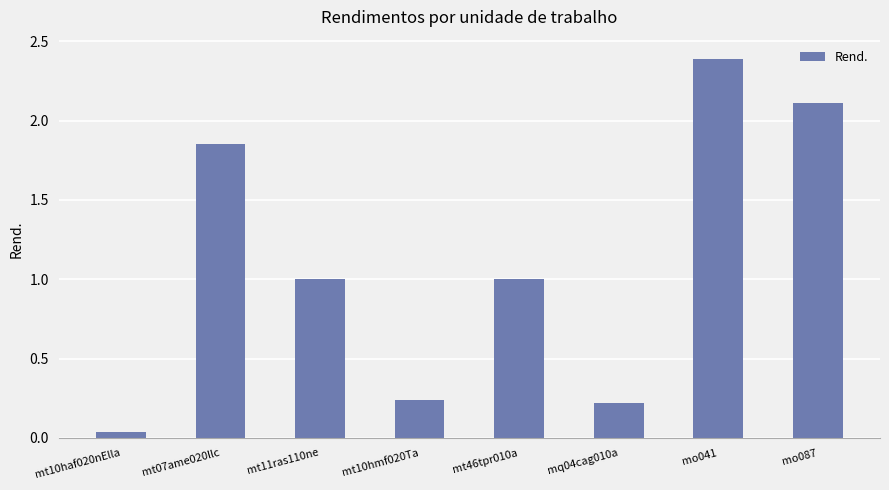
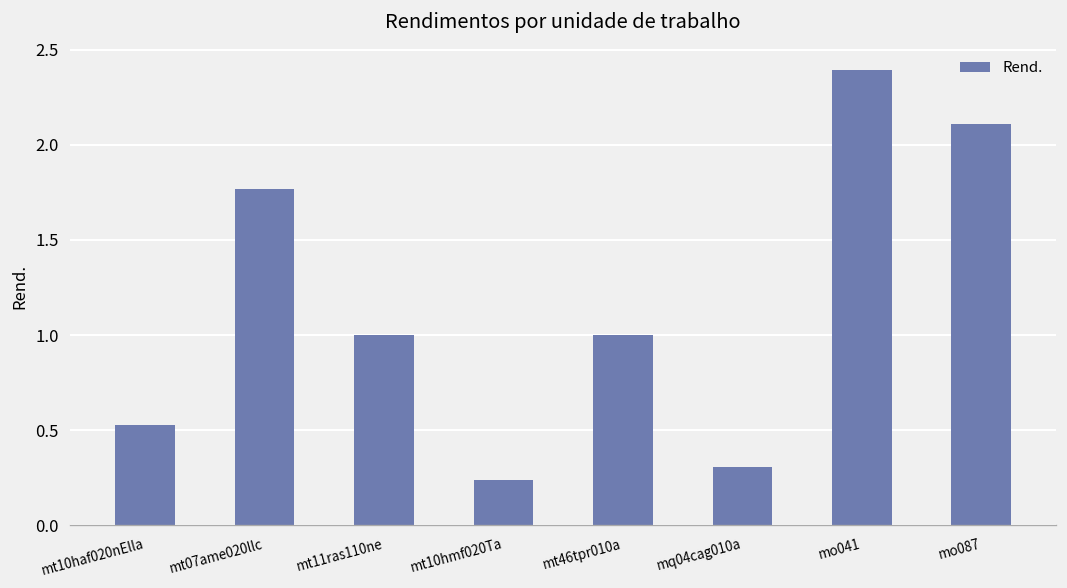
  {
-   "mt10haf020nElla": 0.04,
-   "mt07ame020llc": 1.85,
+   "mt10haf020nElla": 0.53,
+   "mt07ame020llc": 1.77,
    "mt11ras110ne": 1.00,
    "mt10hmf020Ta": 0.24,
    "mt46tpr010a": 1.00,
-   "mq04cag010a": 0.22,
+   "mq04cag010a": 0.31,
    "mo041": 2.39,
    "mo087": 2.11
  }
